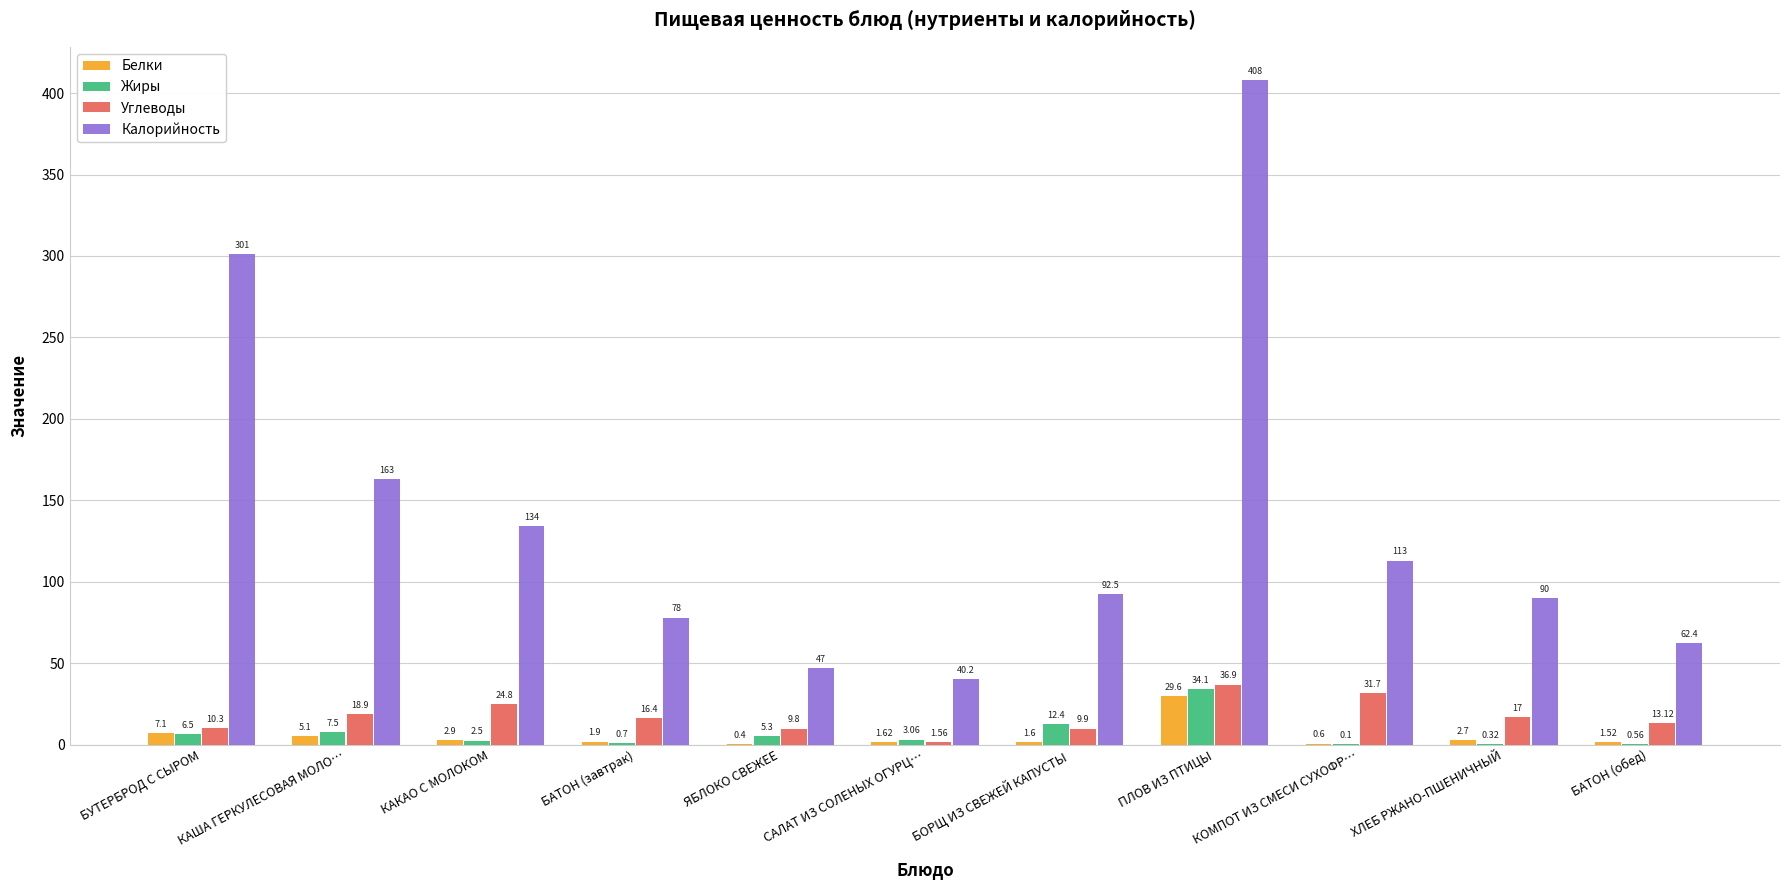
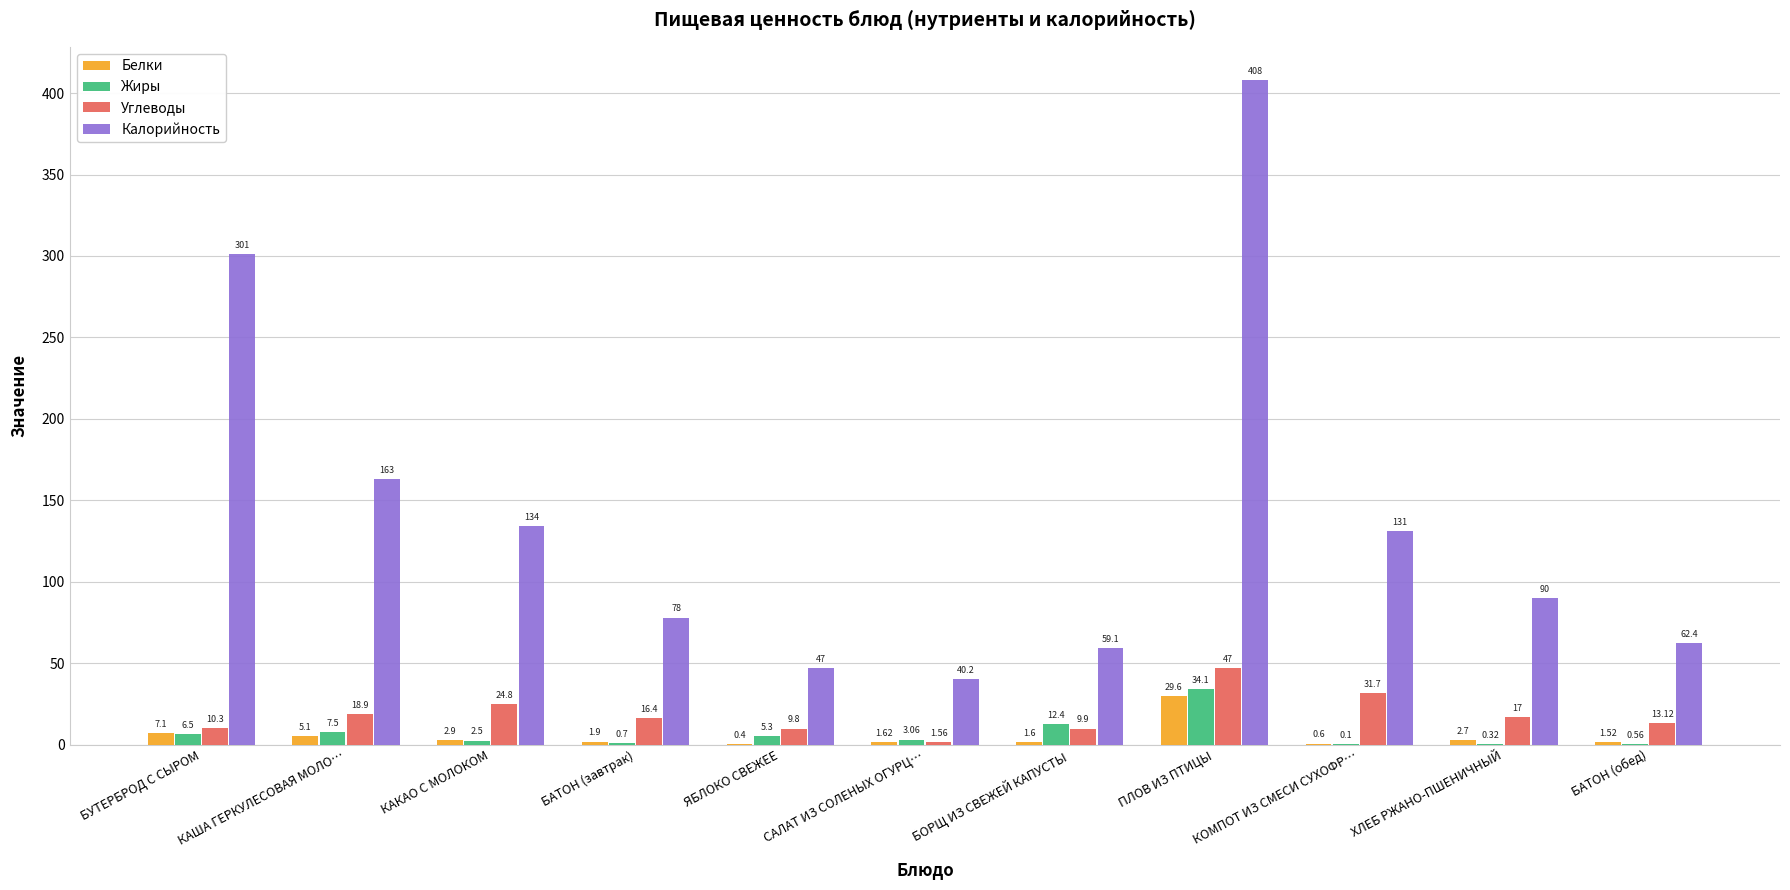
  {
    "Белки": {
      "БУТЕРБРОД С СЫРОМ": 7.1,
      "КАША ГЕРКУЛЕСОВАЯ МОЛО…": 5.1,
      "КАКАО С МОЛОКОМ": 2.9,
      "БАТОН (завтрак)": 1.9,
      "ЯБЛОКО СВЕЖЕЕ": 0.4,
      "САЛАТ ИЗ СОЛЕНЫХ ОГУРЦ…": 1.62,
      "БОРЩ ИЗ СВЕЖЕЙ КАПУСТЫ": 1.6,
      "ПЛОВ ИЗ ПТИЦЫ": 29.6,
      "КОМПОТ ИЗ СМЕСИ СУХОФР…": 0.6,
      "ХЛЕБ РЖАНО-ПШЕНИЧНЫЙ": 2.7,
      "БАТОН (обед)": 1.52
    },
    "Жиры": {
      "БУТЕРБРОД С СЫРОМ": 6.5,
      "КАША ГЕРКУЛЕСОВАЯ МОЛО…": 7.5,
      "КАКАО С МОЛОКОМ": 2.5,
      "БАТОН (завтрак)": 0.7,
      "ЯБЛОКО СВЕЖЕЕ": 5.3,
      "САЛАТ ИЗ СОЛЕНЫХ ОГУРЦ…": 3.06,
      "БОРЩ ИЗ СВЕЖЕЙ КАПУСТЫ": 12.4,
      "ПЛОВ ИЗ ПТИЦЫ": 34.1,
      "КОМПОТ ИЗ СМЕСИ СУХОФР…": 0.1,
      "ХЛЕБ РЖАНО-ПШЕНИЧНЫЙ": 0.32,
      "БАТОН (обед)": 0.56
    },
    "Углеводы": {
      "БУТЕРБРОД С СЫРОМ": 10.3,
      "КАША ГЕРКУЛЕСОВАЯ МОЛО…": 18.9,
      "КАКАО С МОЛОКОМ": 24.8,
      "БАТОН (завтрак)": 16.4,
      "ЯБЛОКО СВЕЖЕЕ": 9.8,
      "САЛАТ ИЗ СОЛЕНЫХ ОГУРЦ…": 1.56,
      "БОРЩ ИЗ СВЕЖЕЙ КАПУСТЫ": 9.9,
-     "ПЛОВ ИЗ ПТИЦЫ": 36.9,
+     "ПЛОВ ИЗ ПТИЦЫ": 47,
      "КОМПОТ ИЗ СМЕСИ СУХОФР…": 31.7,
      "ХЛЕБ РЖАНО-ПШЕНИЧНЫЙ": 17,
      "БАТОН (обед)": 13.12
    },
    "Калорийность": {
      "БУТЕРБРОД С СЫРОМ": 301,
      "КАША ГЕРКУЛЕСОВАЯ МОЛО…": 163,
      "КАКАО С МОЛОКОМ": 134,
      "БАТОН (завтрак)": 78,
      "ЯБЛОКО СВЕЖЕЕ": 47,
      "САЛАТ ИЗ СОЛЕНЫХ ОГУРЦ…": 40.2,
-     "БОРЩ ИЗ СВЕЖЕЙ КАПУСТЫ": 92.5,
+     "БОРЩ ИЗ СВЕЖЕЙ КАПУСТЫ": 59.1,
      "ПЛОВ ИЗ ПТИЦЫ": 408,
-     "КОМПОТ ИЗ СМЕСИ СУХОФР…": 113,
+     "КОМПОТ ИЗ СМЕСИ СУХОФР…": 131,
      "ХЛЕБ РЖАНО-ПШЕНИЧНЫЙ": 90,
      "БАТОН (обед)": 62.4
    }
  }
